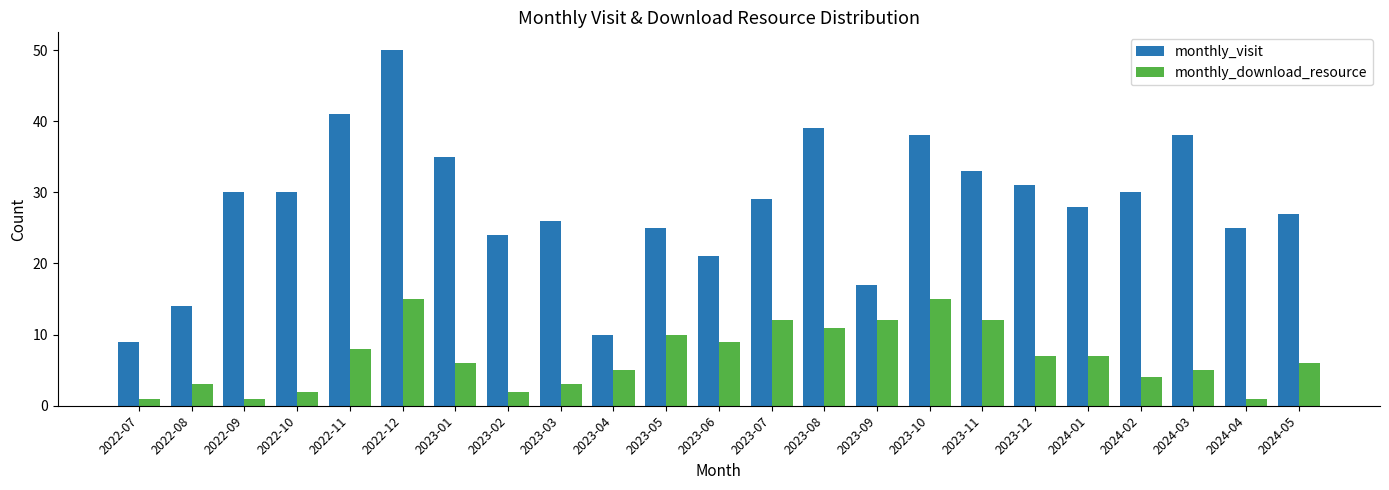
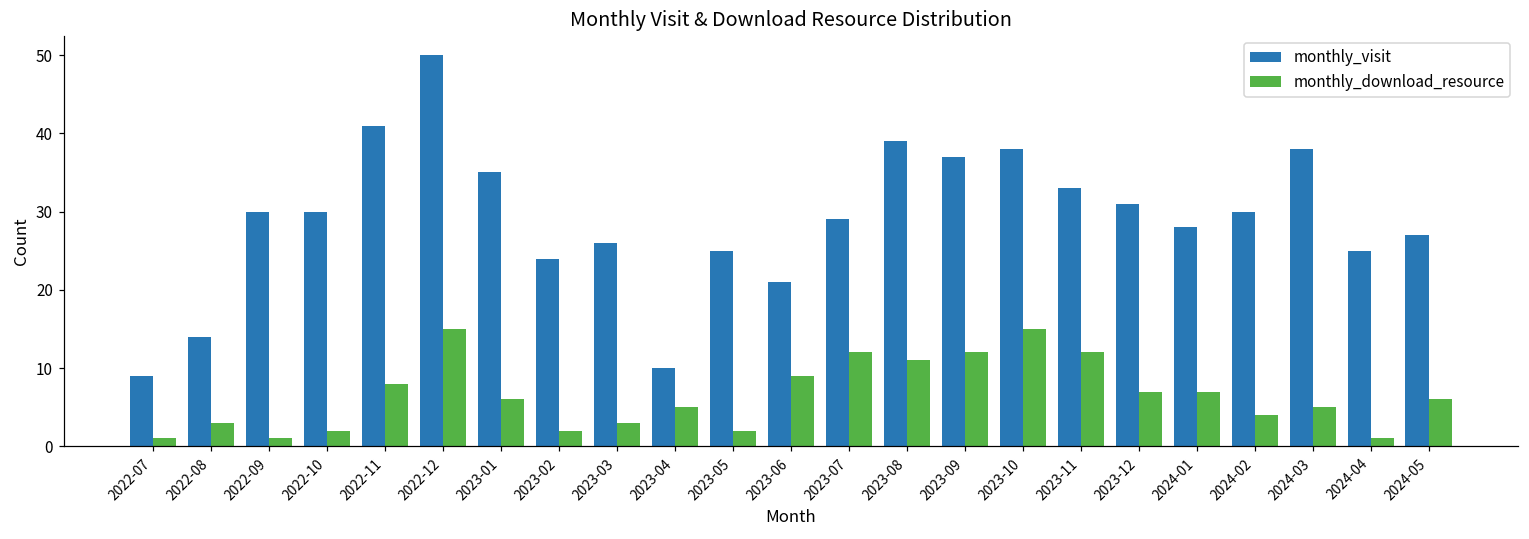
  {
    "monthly_visit": {
      "2022-07": 9,
      "2022-08": 14,
      "2022-09": 30,
      "2022-10": 30,
      "2022-11": 41,
      "2022-12": 50,
      "2023-01": 35,
      "2023-02": 24,
      "2023-03": 26,
      "2023-04": 10,
      "2023-05": 25,
      "2023-06": 21,
      "2023-07": 29,
      "2023-08": 39,
-     "2023-09": 17,
+     "2023-09": 37,
      "2023-10": 38,
      "2023-11": 33,
      "2023-12": 31,
      "2024-01": 28,
      "2024-02": 30,
      "2024-03": 38,
      "2024-04": 25,
      "2024-05": 27
    },
    "monthly_download_resource": {
      "2022-07": 1,
      "2022-08": 3,
      "2022-09": 1,
      "2022-10": 2,
      "2022-11": 8,
      "2022-12": 15,
      "2023-01": 6,
      "2023-02": 2,
      "2023-03": 3,
      "2023-04": 5,
-     "2023-05": 10,
+     "2023-05": 2,
      "2023-06": 9,
      "2023-07": 12,
      "2023-08": 11,
      "2023-09": 12,
      "2023-10": 15,
      "2023-11": 12,
      "2023-12": 7,
      "2024-01": 7,
      "2024-02": 4,
      "2024-03": 5,
      "2024-04": 1,
      "2024-05": 6
    }
  }
